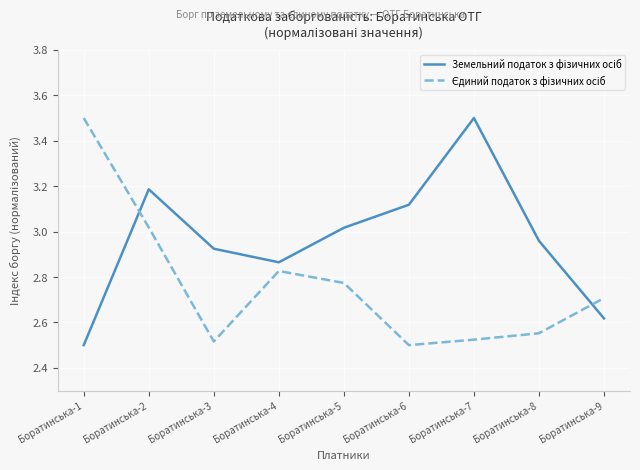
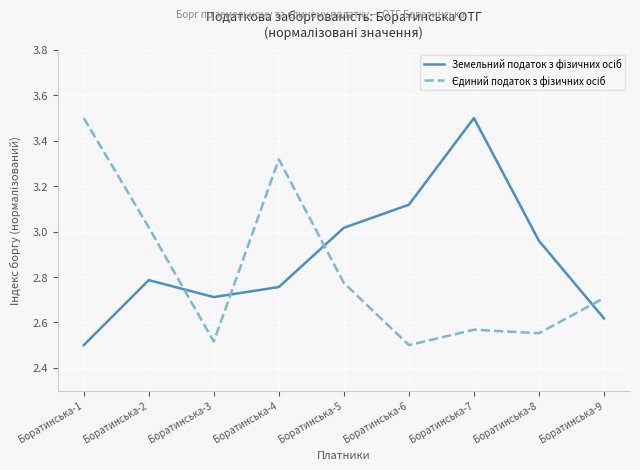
  {
    "Земельний податок з фізичних осіб": {
      "Боратинська-1": 2.50,
-     "Боратинська-2": 3.19,
-     "Боратинська-3": 2.92,
-     "Боратинська-4": 2.86,
+     "Боратинська-2": 2.79,
+     "Боратинська-3": 2.71,
+     "Боратинська-4": 2.76,
      "Боратинська-5": 3.02,
      "Боратинська-6": 3.12,
      "Боратинська-7": 3.50,
      "Боратинська-8": 2.96,
      "Боратинська-9": 2.62
    },
    "Єдиний податок з фізичних осіб": {
      "Боратинська-1": 3.50,
      "Боратинська-2": 3.02,
      "Боратинська-3": 2.52,
-     "Боратинська-4": 2.83,
+     "Боратинська-4": 3.32,
      "Боратинська-5": 2.77,
      "Боратинська-6": 2.50,
-     "Боратинська-7": 2.52,
+     "Боратинська-7": 2.57,
      "Боратинська-8": 2.55,
      "Боратинська-9": 2.71
    }
  }
